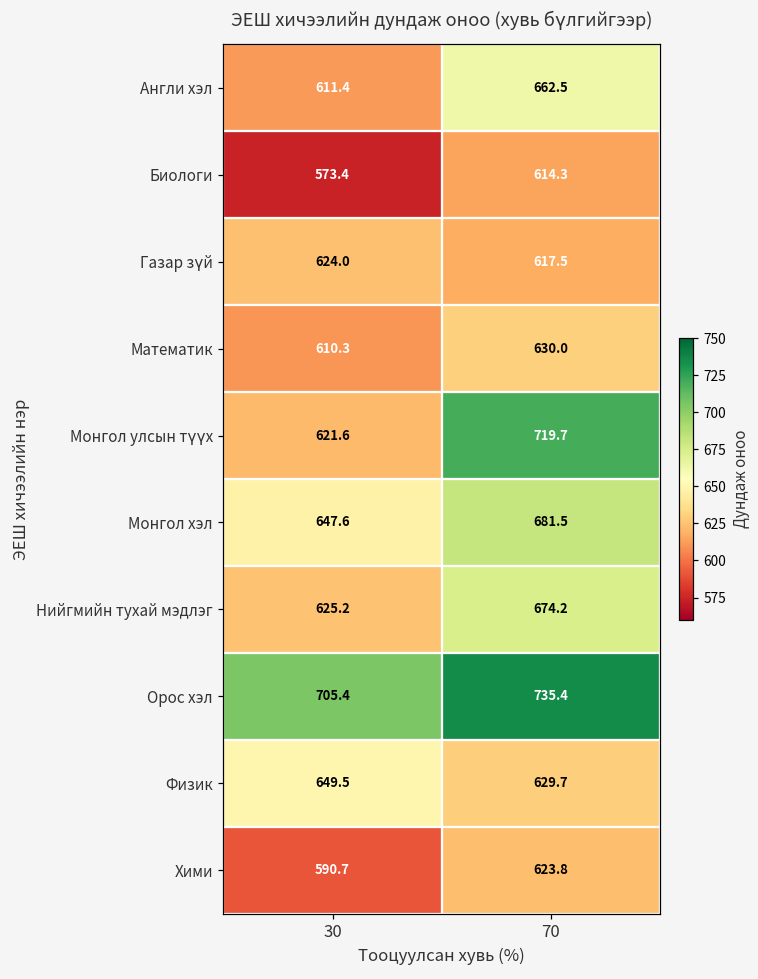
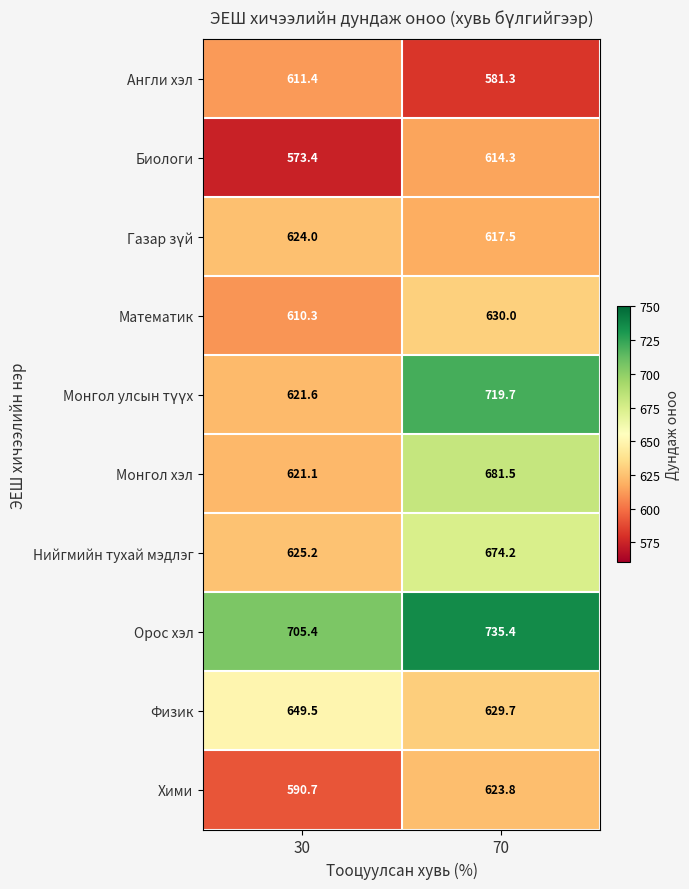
  {
    "Англи хэл": {
      "30": 611.4,
-     "70": 662.5
+     "70": 581.3
    },
    "Биологи": {
      "30": 573.4,
      "70": 614.3
    },
    "Газар зүй": {
      "30": 624.0,
      "70": 617.5
    },
    "Математик": {
      "30": 610.3,
      "70": 630.0
    },
    "Монгол улсын түүх": {
      "30": 621.6,
      "70": 719.7
    },
    "Монгол хэл": {
-     "30": 647.6,
+     "30": 621.1,
      "70": 681.5
    },
    "Нийгмийн тухай мэдлэг": {
      "30": 625.2,
      "70": 674.2
    },
    "Орос хэл": {
      "30": 705.4,
      "70": 735.4
    },
    "Физик": {
      "30": 649.5,
      "70": 629.7
    },
    "Хими": {
      "30": 590.7,
      "70": 623.8
    }
  }
